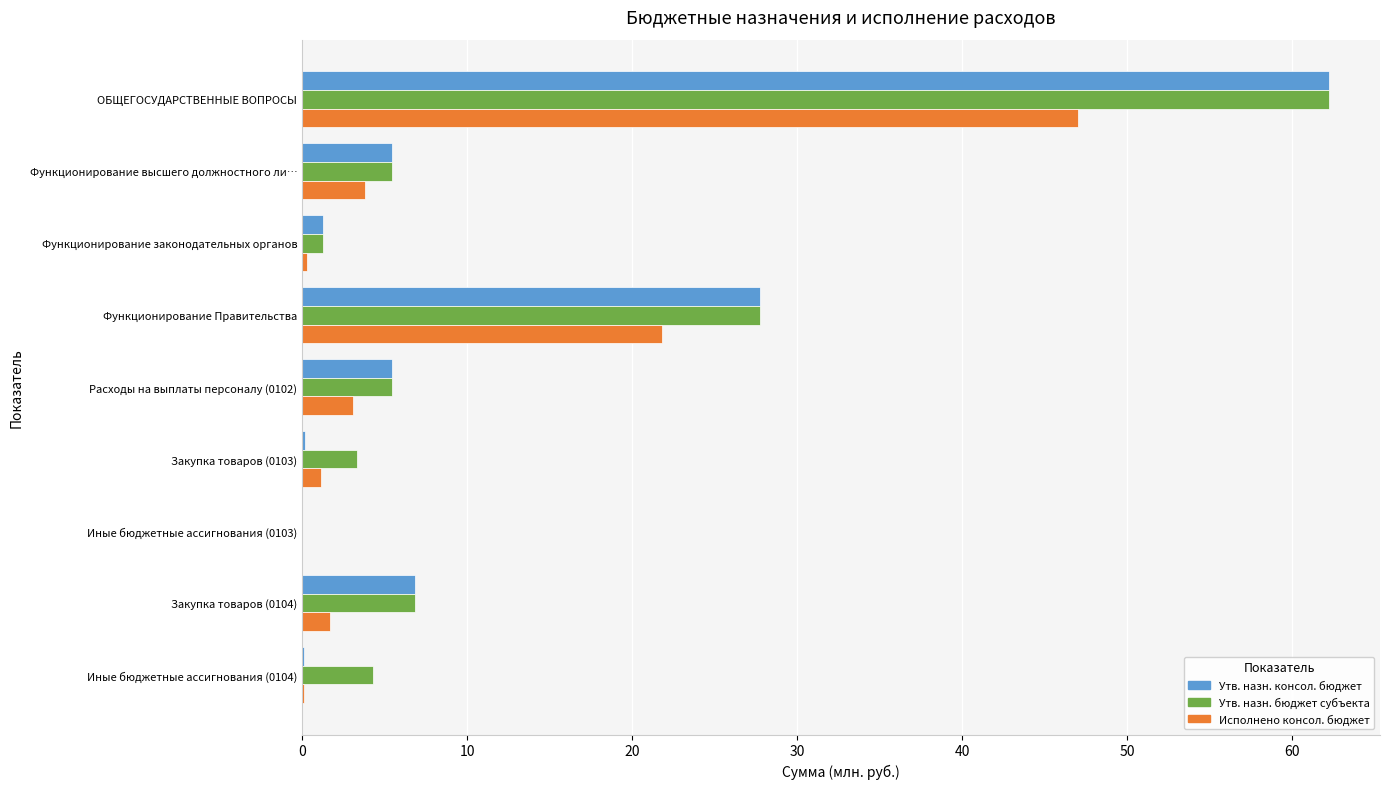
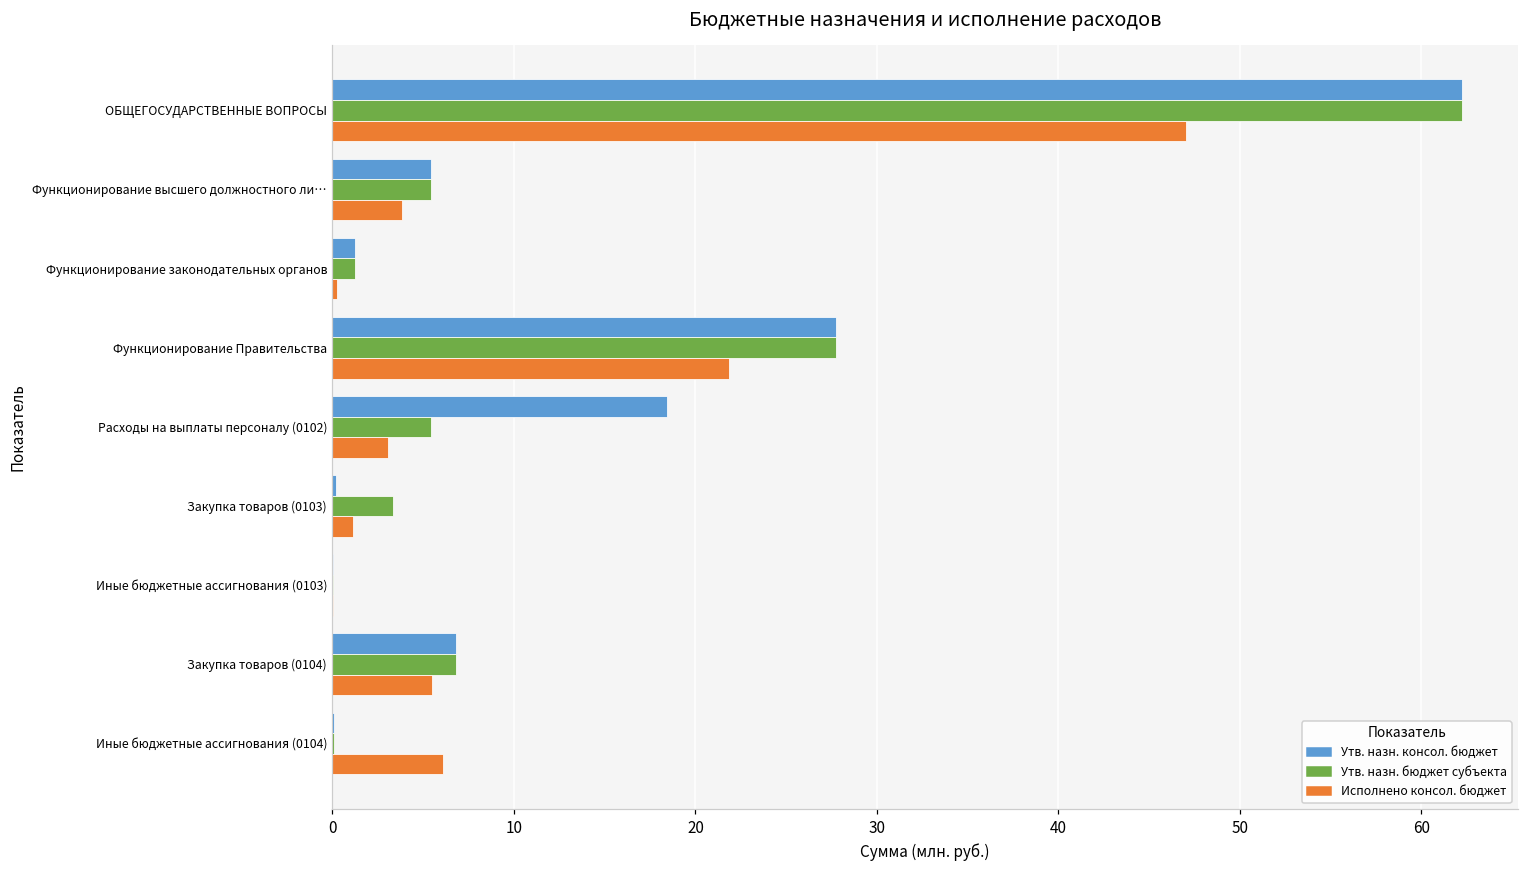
  {
    "Утв. назн. консол. бюджет": {
      "ОБЩЕГОСУДАРСТВЕННЫЕ ВОПРОСЫ": 62.2,
      "Функционирование высшего должностного ли…": 5.5,
      "Функционирование законодательных органов": 1.3,
      "Функционирование Правительства": 27.8,
-     "Расходы на выплаты персоналу (0102)": 5.5,
+     "Расходы на выплаты персоналу (0102)": 18.4,
      "Закупка товаров (0103)": 0.2,
      "Закупка товаров (0104)": 6.8
    },
    "Утв. назн. бюджет субъекта": {
      "ОБЩЕГОСУДАРСТВЕННЫЕ ВОПРОСЫ": 62.2,
      "Функционирование высшего должностного ли…": 5.5,
      "Функционирование законодательных органов": 1.3,
      "Функционирование Правительства": 27.8,
      "Расходы на выплаты персоналу (0102)": 5.5,
      "Закупка товаров (0103)": 3.3,
      "Закупка товаров (0104)": 6.8,
-     "Иные бюджетные ассигнования (0104)": 4.3
+     "Иные бюджетные ассигнования (0104)": 0.1
    },
    "Исполнено консол. бюджет": {
      "ОБЩЕГОСУДАРСТВЕННЫЕ ВОПРОСЫ": 47.0,
      "Функционирование высшего должностного ли…": 3.8,
      "Функционирование законодательных органов": 0.3,
      "Функционирование Правительства": 21.8,
      "Расходы на выплаты персоналу (0102)": 3.1,
      "Закупка товаров (0103)": 1.1,
-     "Закупка товаров (0104)": 1.7,
-     "Иные бюджетные ассигнования (0104)": 0.1
+     "Закупка товаров (0104)": 5.5,
+     "Иные бюджетные ассигнования (0104)": 6.1
    }
  }
